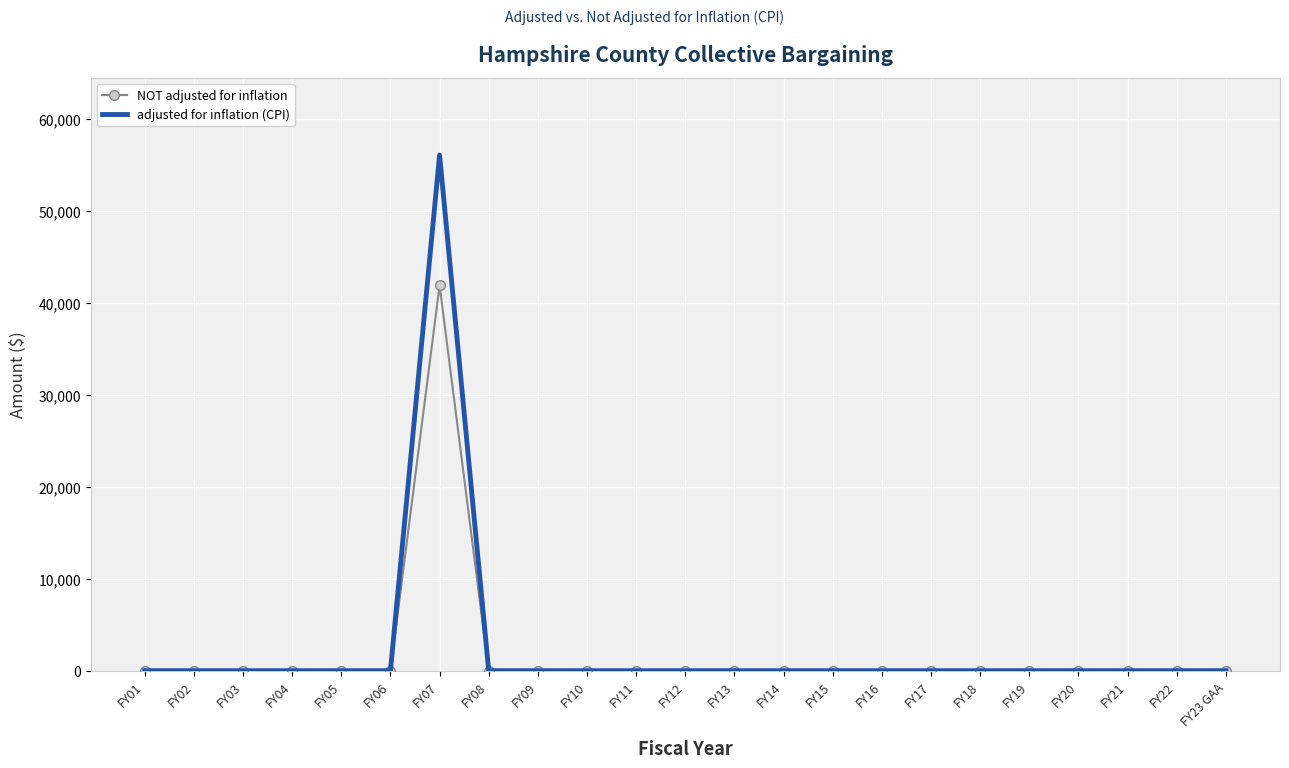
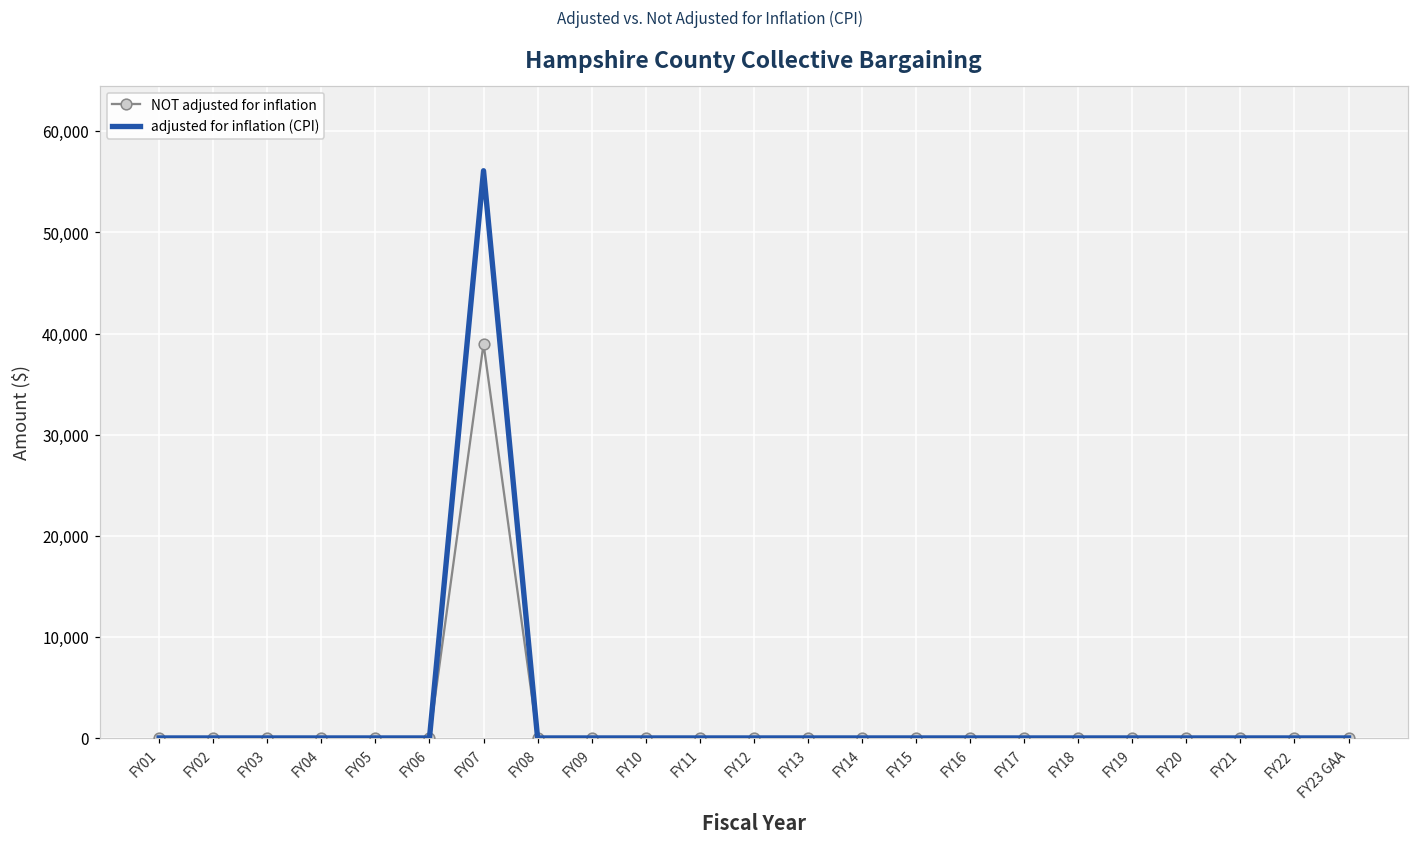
  {
    "NOT adjusted for inflation": {
-     "FY07": "42,000"
+     "FY07": "39,000"
    },
    "adjusted for inflation (CPI)": {
      "FY07": "56,000"
    }
  }
